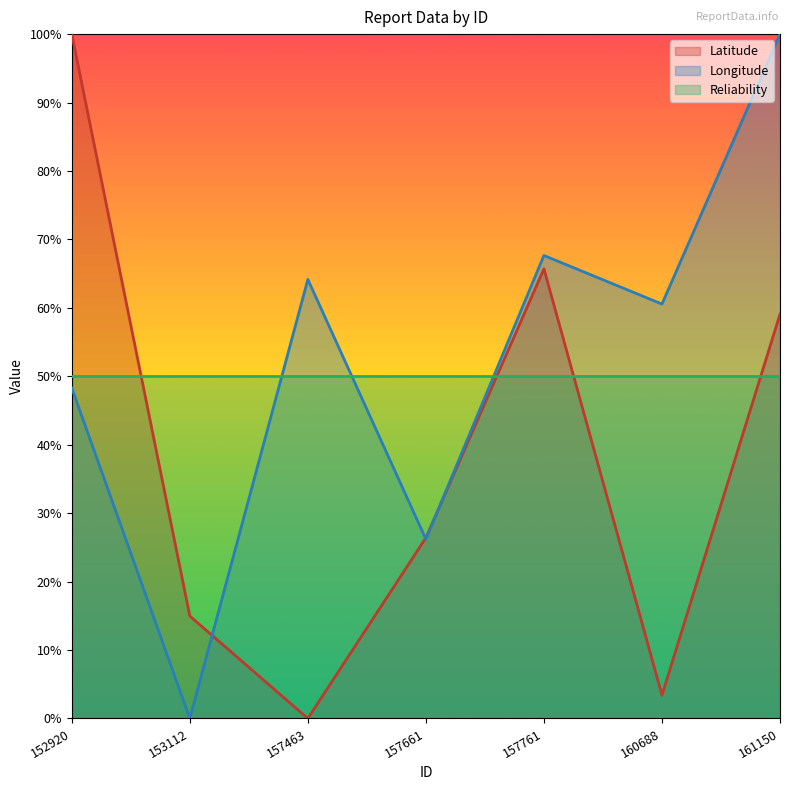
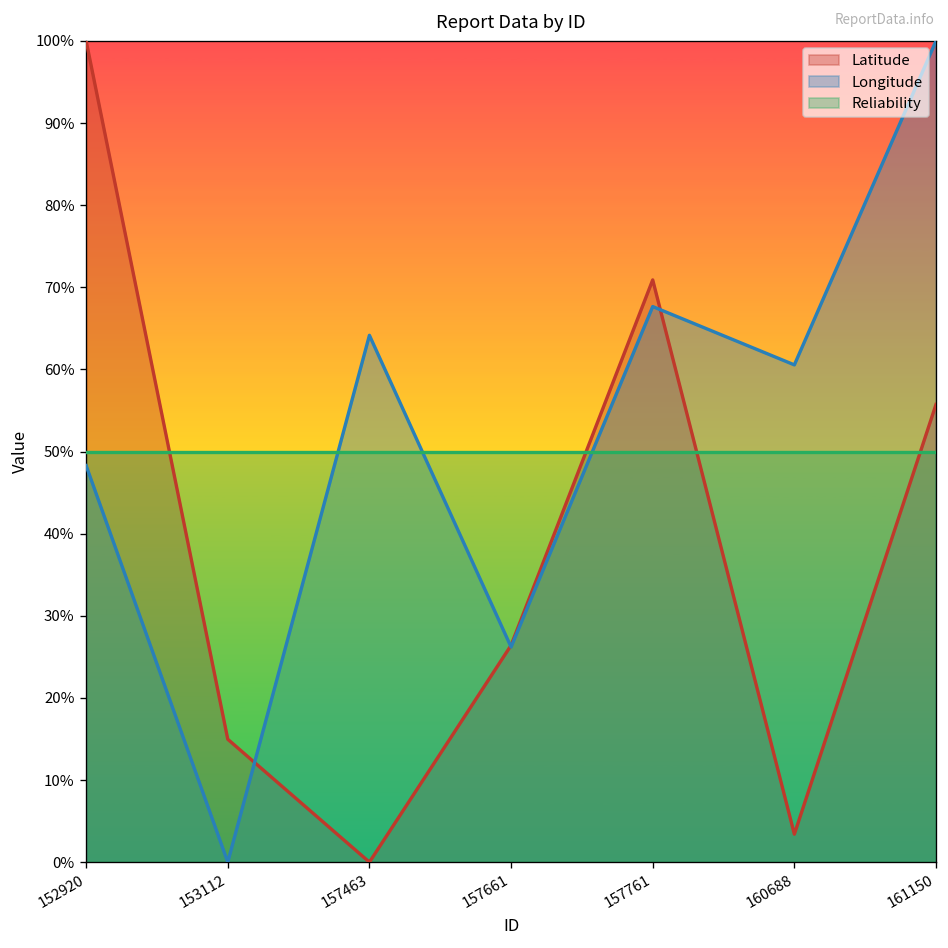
  {
    "Latitude": {
      "152920": "100%",
      "153112": "15%",
      "157463": "0%",
-     "157761": "66%",
+     "157761": "71%",
      "160688": "3%",
-     "161150": "59%"
+     "161150": "56%"
    }
  }
